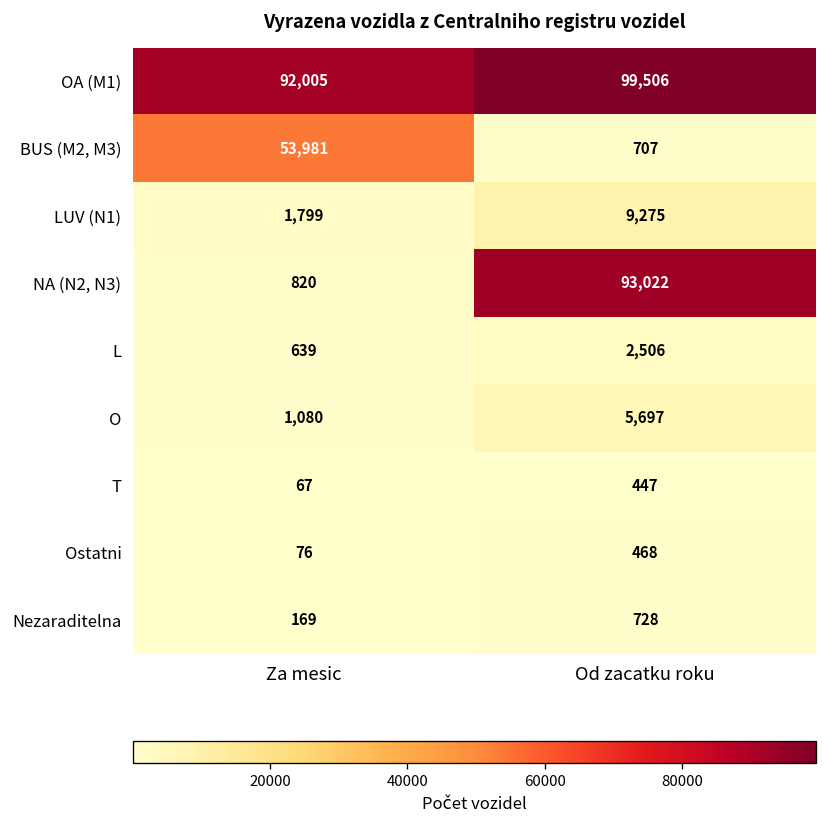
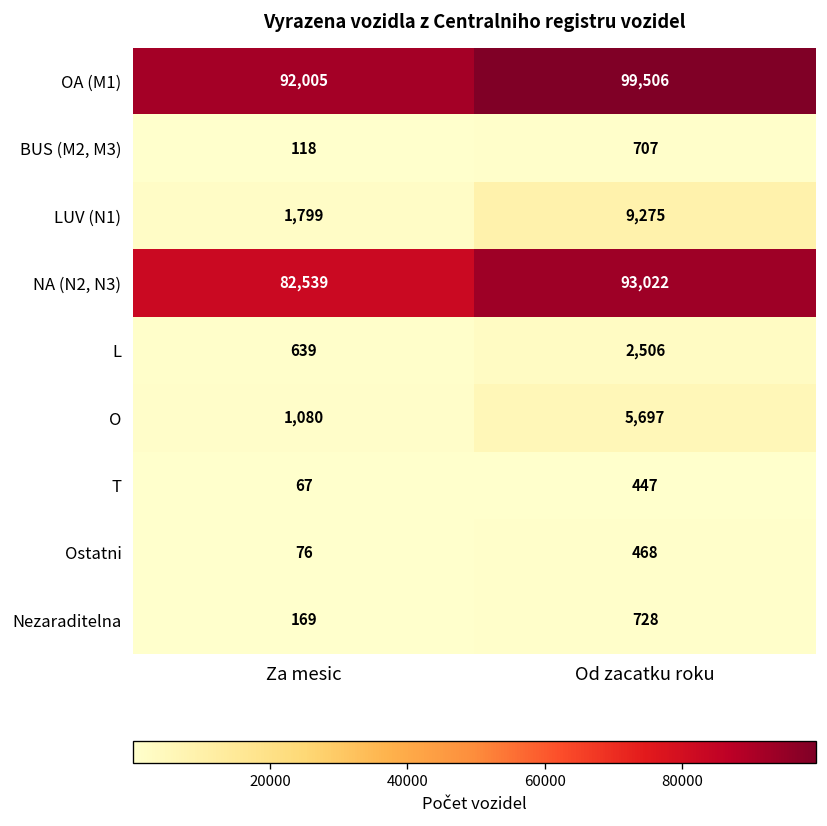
  {
    "OA (M1)": {
      "Za mesic": "92,005",
      "Od zacatku roku": "99,506"
    },
    "BUS (M2, M3)": {
-     "Za mesic": "53,981",
+     "Za mesic": "118",
      "Od zacatku roku": "707"
    },
    "LUV (N1)": {
      "Za mesic": "1,799",
      "Od zacatku roku": "9,275"
    },
    "NA (N2, N3)": {
-     "Za mesic": "820",
+     "Za mesic": "82,539",
      "Od zacatku roku": "93,022"
    },
    "L": {
      "Za mesic": "639",
      "Od zacatku roku": "2,506"
    },
    "O": {
      "Za mesic": "1,080",
      "Od zacatku roku": "5,697"
    },
    "T": {
      "Za mesic": "67",
      "Od zacatku roku": "447"
    },
    "Ostatni": {
      "Za mesic": "76",
      "Od zacatku roku": "468"
    },
    "Nezaraditelna": {
      "Za mesic": "169",
      "Od zacatku roku": "728"
    }
  }
